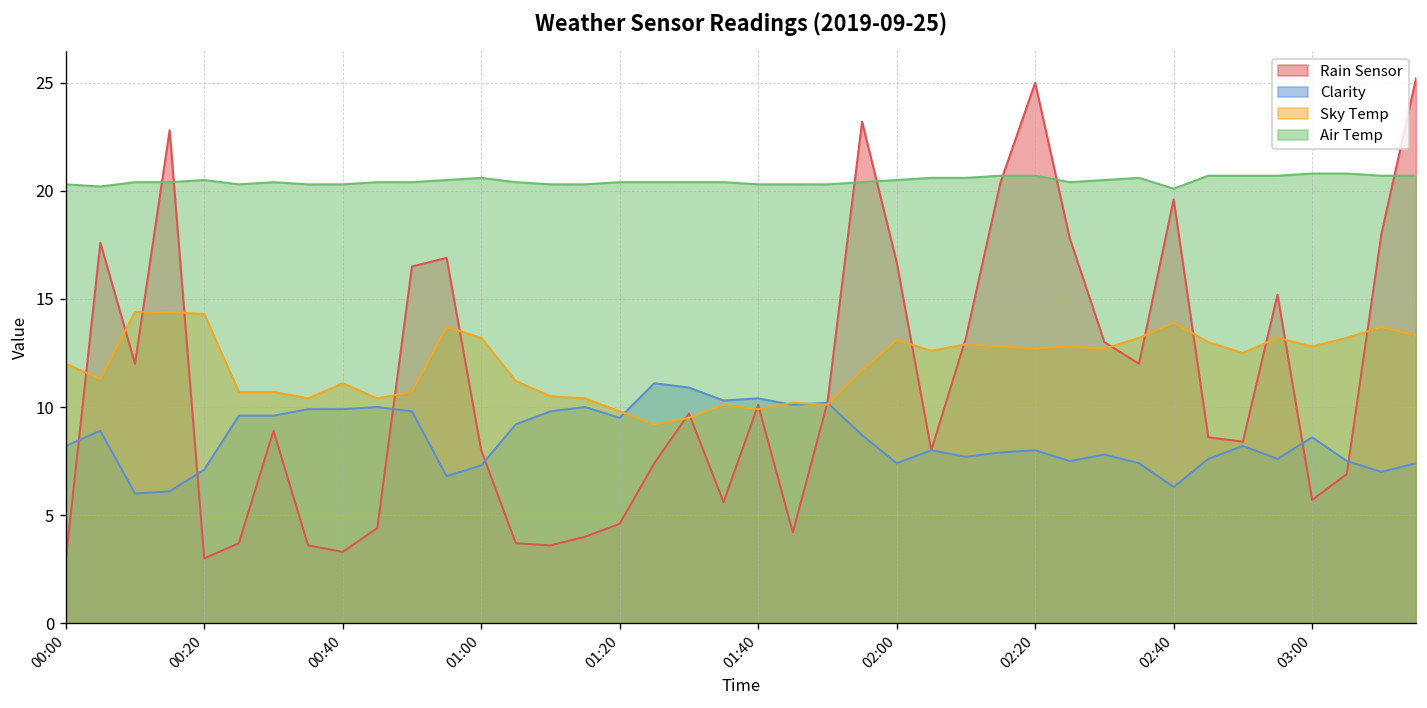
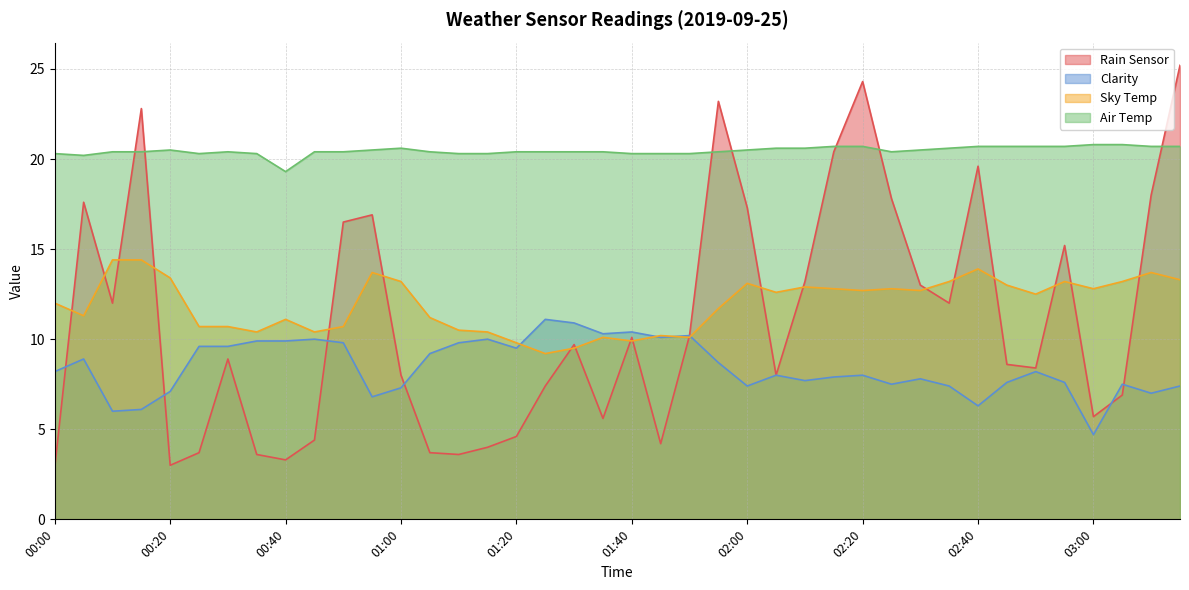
  {
    "Rain Sensor": {
      "00:00": 2.9,
      "00:20": 3.0,
      "00:40": 3.3,
      "01:00": 8.0,
      "01:20": 4.6,
      "01:40": 10.1,
-     "02:00": 16.7,
-     "02:20": 25.0,
+     "02:00": 17.3,
+     "02:20": 24.3,
      "02:40": 19.6,
      "03:00": 5.7
    },
    "Clarity": {
      "00:00": 8.2,
      "00:20": 7.1,
      "00:40": 9.9,
      "01:00": 7.3,
      "01:20": 9.5,
      "01:40": 10.4,
      "02:00": 7.4,
      "02:20": 8.0,
      "02:40": 6.3,
-     "03:00": 8.6
+     "03:00": 4.7
    },
    "Sky Temp": {
      "00:00": 12.0,
-     "00:20": 14.3,
+     "00:20": 13.4,
      "00:40": 11.1,
      "01:00": 13.2,
      "01:20": 9.8,
      "01:40": 9.9,
      "02:00": 13.1,
      "02:20": 12.7,
      "02:40": 13.9,
      "03:00": 12.8
    },
    "Air Temp": {
      "00:00": 20.3,
      "00:20": 20.5,
-     "00:40": 20.3,
+     "00:40": 19.3,
      "01:00": 20.6,
      "01:20": 20.4,
      "01:40": 20.3,
      "02:00": 20.5,
      "02:20": 20.7,
-     "02:40": 20.1,
+     "02:40": 20.7,
      "03:00": 20.8
    }
  }
